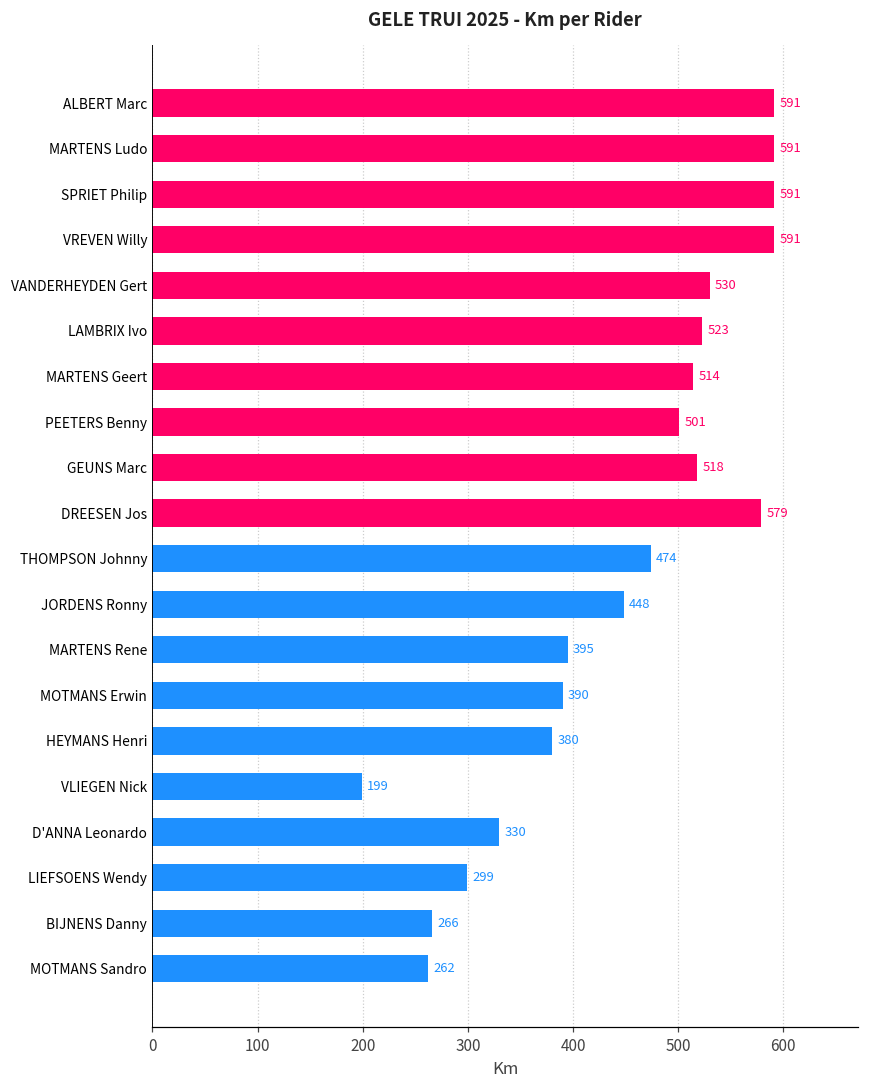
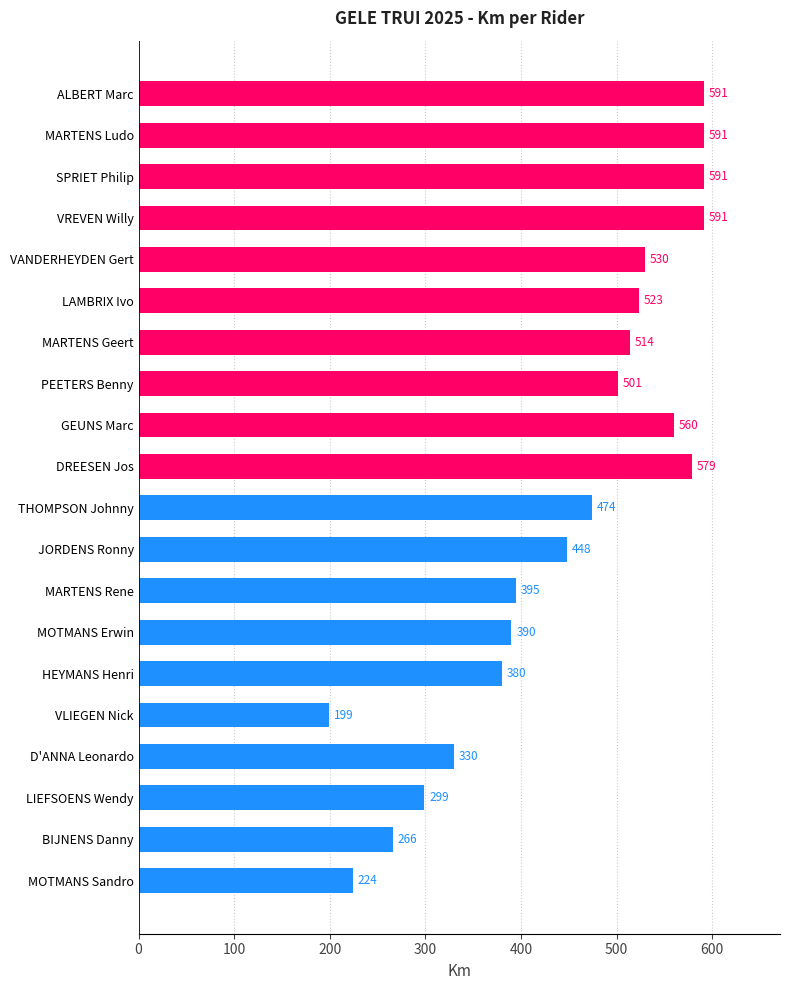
  {
    "ALBERT Marc": 591,
    "MARTENS Ludo": 591,
    "SPRIET Philip": 591,
    "VREVEN Willy": 591,
    "VANDERHEYDEN Gert": 530,
    "LAMBRIX Ivo": 523,
    "MARTENS Geert": 514,
    "PEETERS Benny": 501,
-   "GEUNS Marc": 518,
+   "GEUNS Marc": 560,
    "DREESEN Jos": 579,
    "THOMPSON Johnny": 474,
    "JORDENS Ronny": 448,
    "MARTENS Rene": 395,
    "MOTMANS Erwin": 390,
    "HEYMANS Henri": 380,
    "VLIEGEN Nick": 199,
    "D'ANNA Leonardo": 330,
    "LIEFSOENS Wendy": 299,
    "BIJNENS Danny": 266,
-   "MOTMANS Sandro": 262
+   "MOTMANS Sandro": 224
  }
